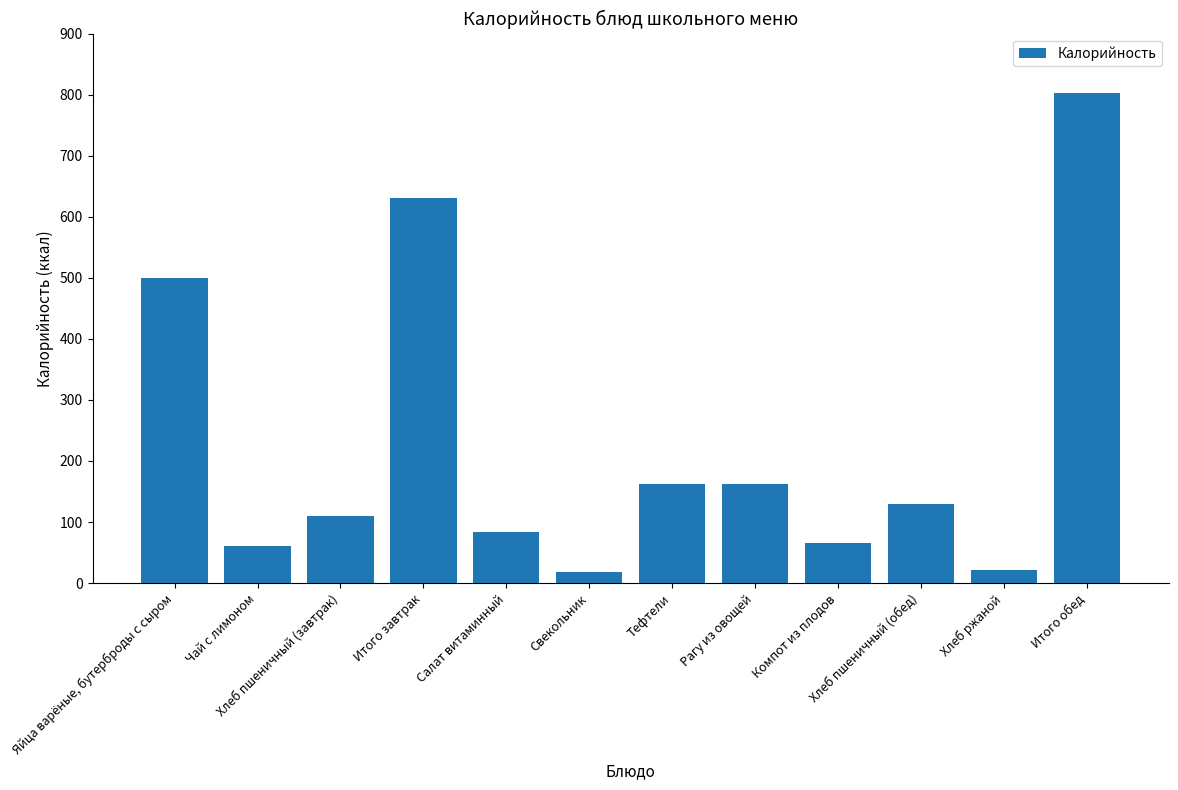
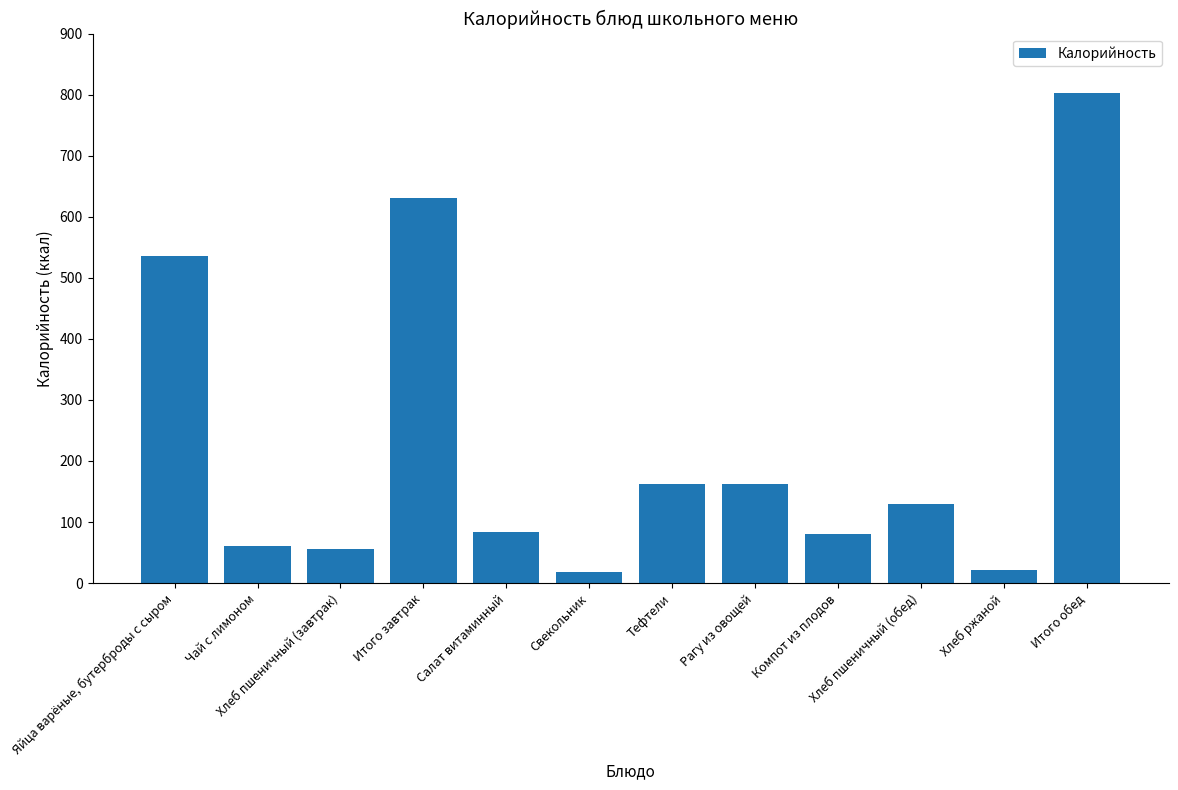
  {
-   "Яйца варёные, бутерброды с сыром": 500,
+   "Яйца варёные, бутерброды с сыром": 540,
    "Чай с лимоном": 60,
-   "Хлеб пшеничный (завтрак)": 110,
+   "Хлеб пшеничный (завтрак)": 60,
    "Итого завтрак": 630,
    "Салат витаминный": 80,
    "Свекольник": 20,
    "Тефтели": 160,
    "Рагу из овощей": 160,
-   "Компот из плодов": 70,
+   "Компот из плодов": 80,
    "Хлеб пшеничный (обед)": 130,
    "Хлеб ржаной": 20,
    "Итого обед": 800
  }
